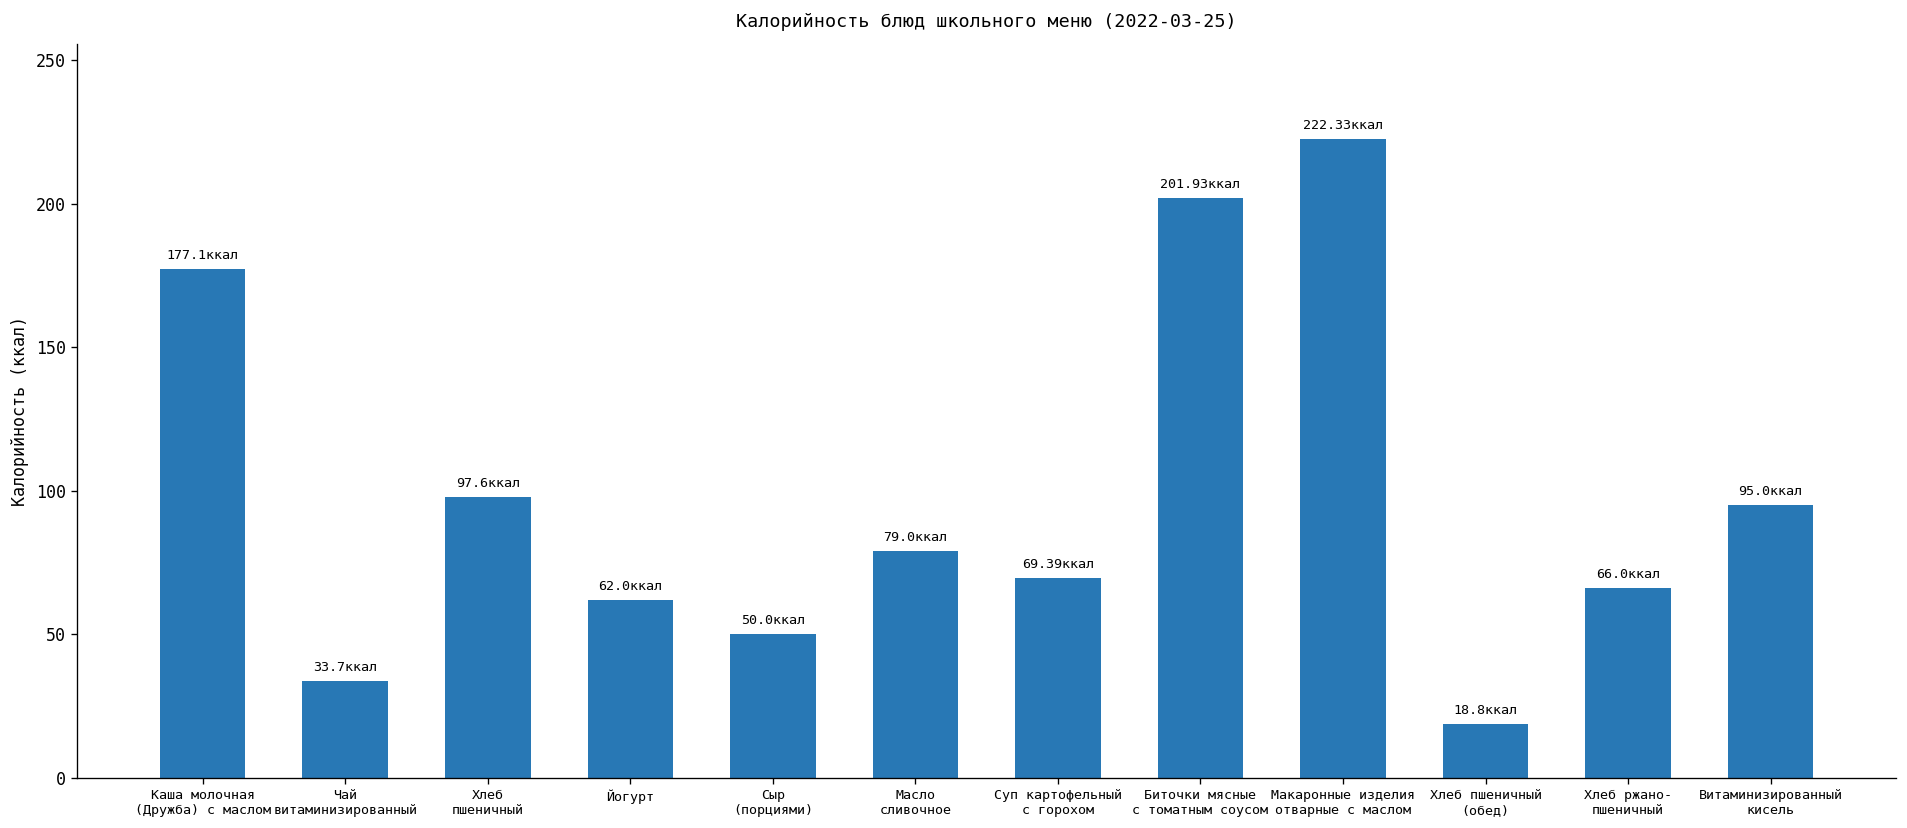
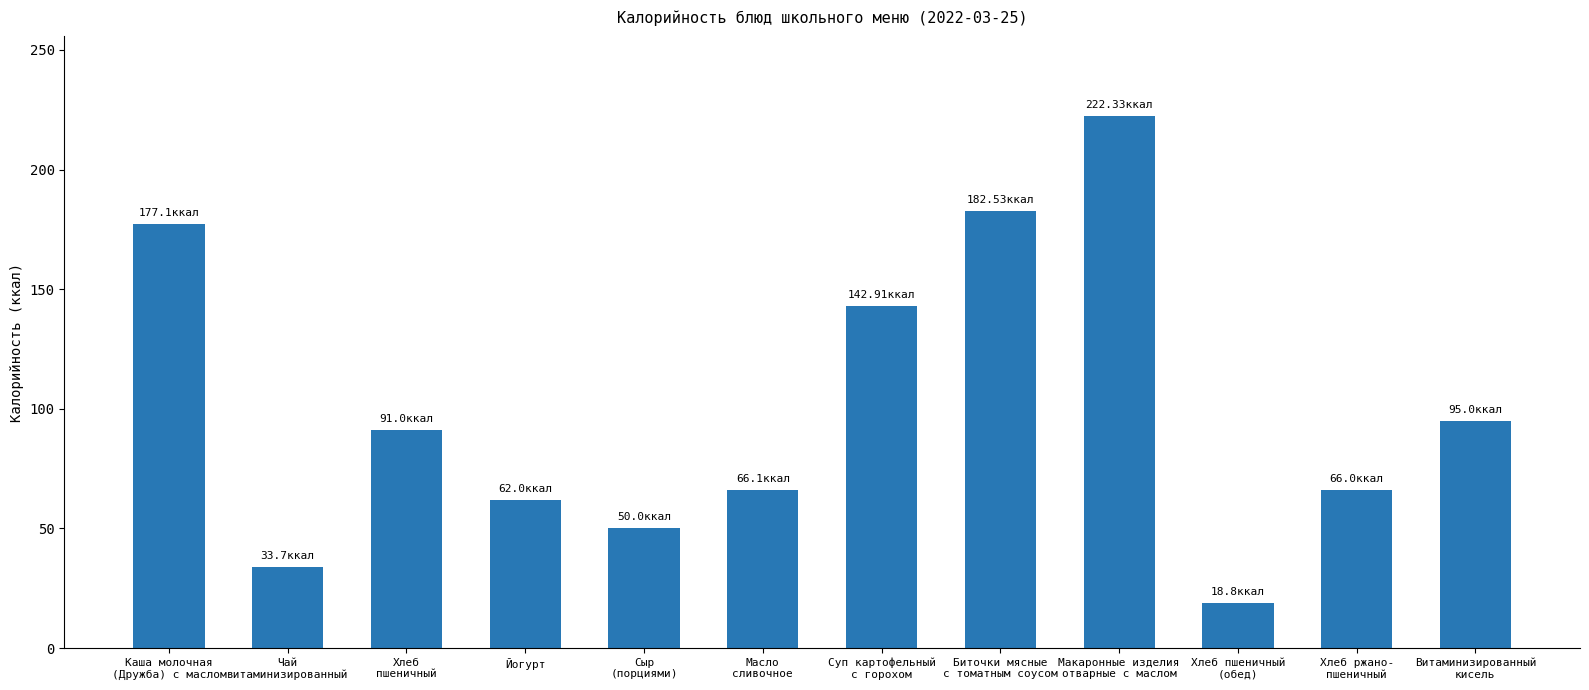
  {
    "Каша молочная (Дружба) с маслом": 177.1,
    "Чай витаминизированный": 33.7,
-   "Хлеб пшеничный": 97.6,
+   "Хлеб пшеничный": 91.0,
    "Йогурт": 62.0,
    "Сыр (порциями)": 50.0,
-   "Масло сливочное": 79.0,
-   "Суп картофельный с горохом": 69.39,
-   "Биточки мясные с томатным соусом": 201.93,
+   "Масло сливочное": 66.1,
+   "Суп картофельный с горохом": 142.91,
+   "Биточки мясные с томатным соусом": 182.53,
    "Макаронные изделия отварные с маслом": 222.33,
    "Хлеб пшеничный (обед)": 18.8,
    "Хлеб ржано- пшеничный": 66.0,
    "Витаминизированный кисель": 95.0
  }
